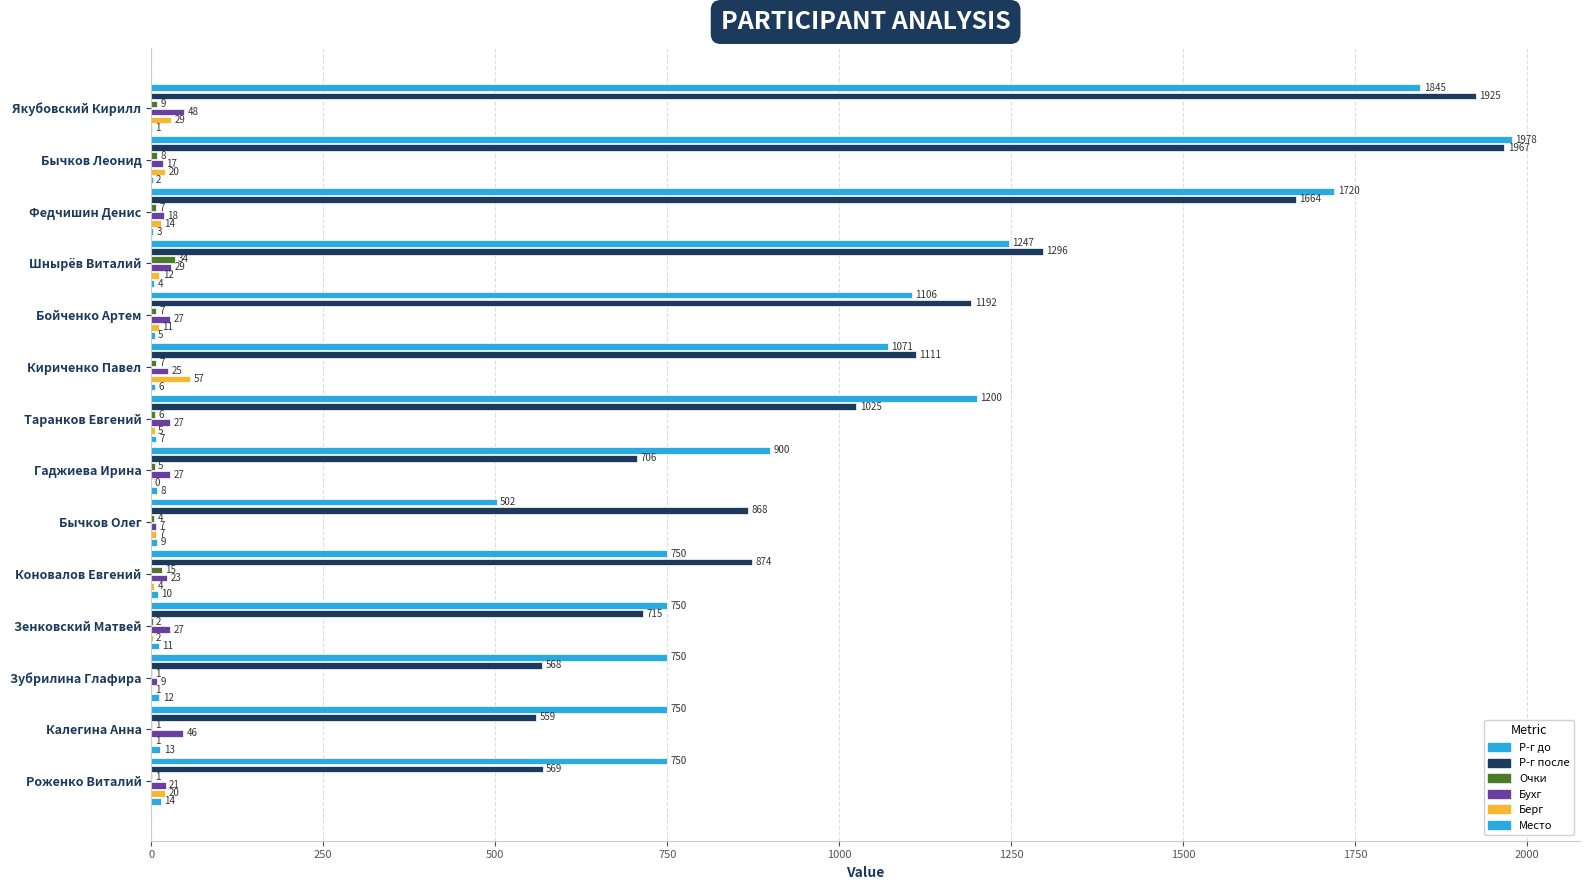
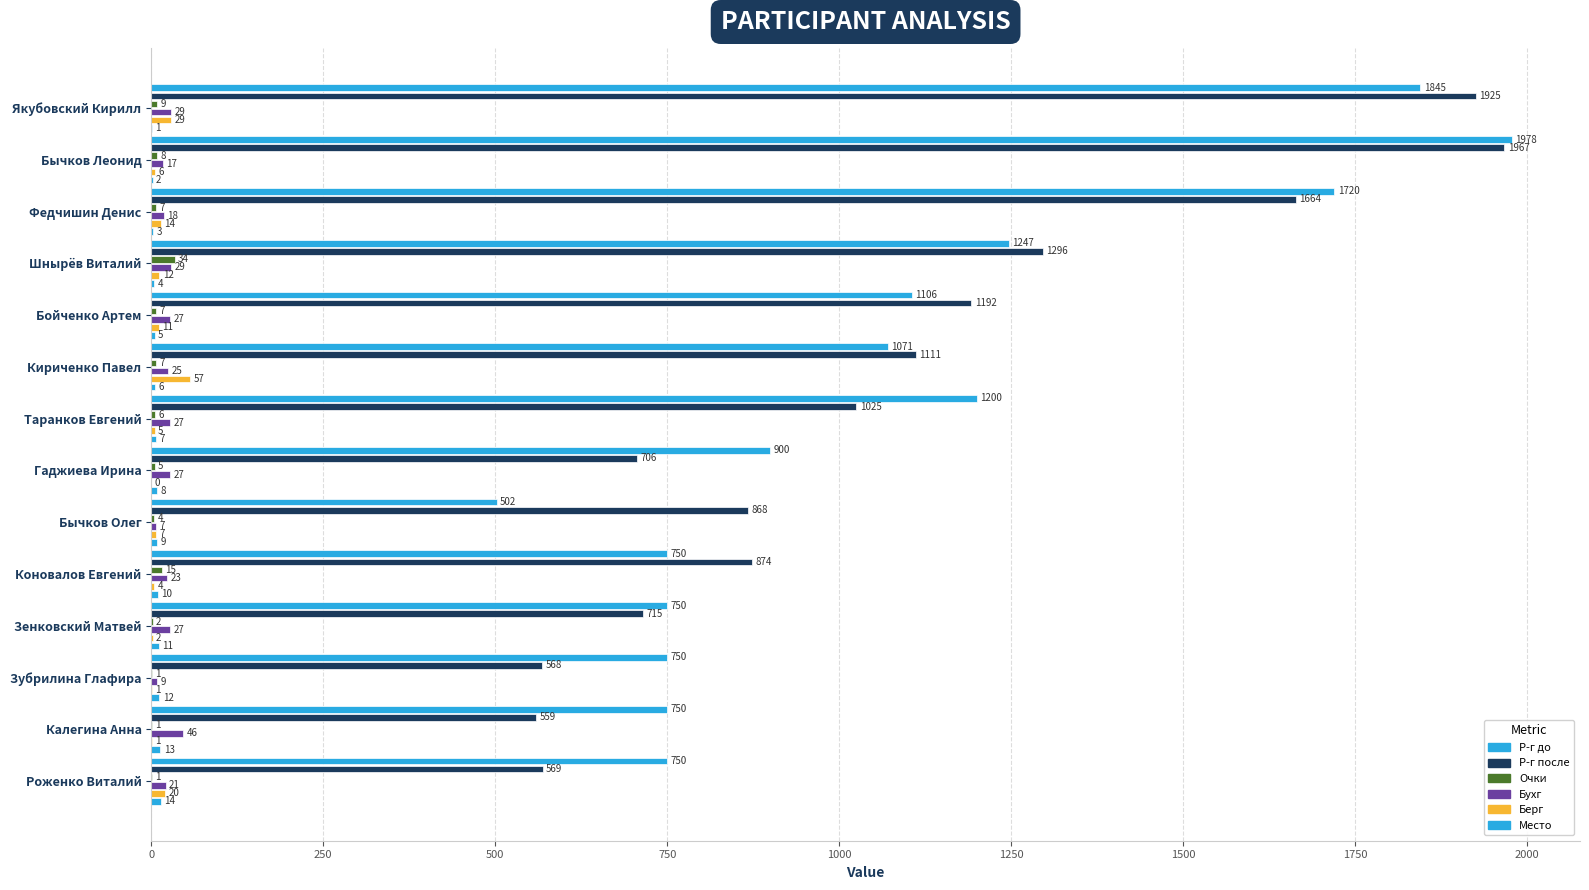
  {
    "Р-г после": {
      "Якубовский Кирилл": 1925,
      "Бычков Леонид": 1967,
      "Федчишин Денис": 1664,
      "Шнырёв Виталий": 1296,
      "Бойченко Артем": 1192,
      "Кириченко Павел": 1111,
      "Таранков Евгений": 1025,
      "Гаджиева Ирина": 706,
      "Бычков Олег": 868,
      "Коновалов Евгений": 874,
      "Зенковский Матвей": 715,
      "Зубрилина Глафира": 568,
      "Калегина Анна": 559,
      "Роженко Виталий": 569
    },
    "Очки": {
      "Якубовский Кирилл": 9,
      "Бычков Леонид": 8,
      "Федчишин Денис": 7,
      "Шнырёв Виталий": 34,
      "Бойченко Артем": 7,
      "Кириченко Павел": 7,
      "Таранков Евгений": 6,
      "Гаджиева Ирина": 5,
      "Бычков Олег": 4,
      "Коновалов Евгений": 15,
      "Зенковский Матвей": 2,
      "Зубрилина Глафира": 1,
      "Калегина Анна": 1,
      "Роженко Виталий": 1
    },
    "Бухг": {
-     "Якубовский Кирилл": 48,
+     "Якубовский Кирилл": 29,
      "Федчишин Денис": 18,
      "Шнырёв Виталий": 29,
      "Бойченко Артем": 27,
      "Кириченко Павел": 25,
      "Таранков Евгений": 27,
      "Гаджиева Ирина": 27,
      "Коновалов Евгений": 23,
      "Зенковский Матвей": 27,
      "Зубрилина Глафира": 9,
      "Калегина Анна": 46
    },
    "Берг": {
      "Якубовский Кирилл": 29,
-     "Бычков Леонид": 20,
+     "Бычков Леонид": 6,
      "Федчишин Денис": 14,
      "Шнырёв Виталий": 12,
      "Бойченко Артем": 11,
      "Кириченко Павел": 57,
      "Таранков Евгений": 5,
      "Гаджиева Ирина": 0,
      "Коновалов Евгений": 4,
      "Зенковский Матвей": 2,
      "Зубрилина Глафира": 1,
      "Калегина Анна": 1
    }
  }
